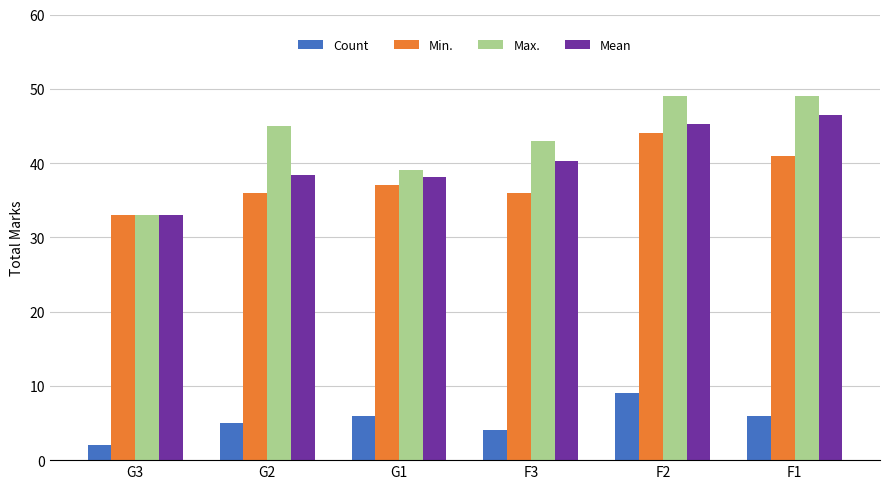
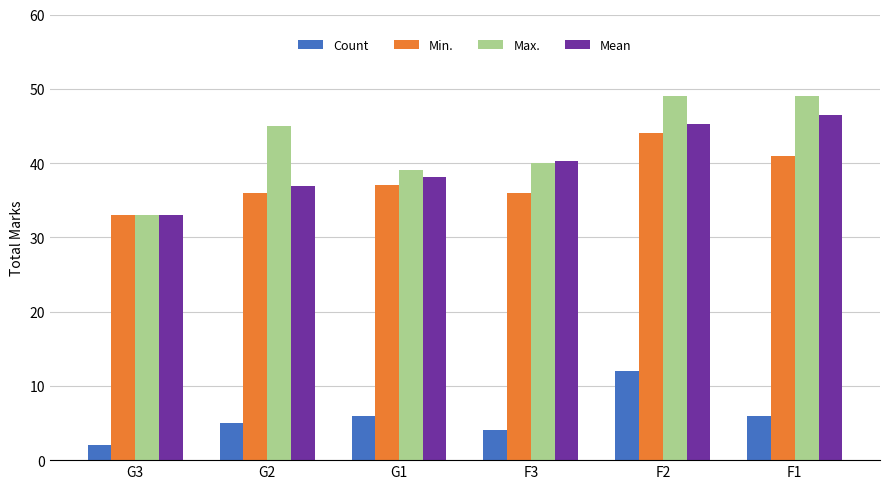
  {
    "Count": {
      "G3": 2,
      "G2": 5,
      "G1": 6,
      "F3": 4,
-     "F2": 9,
+     "F2": 12,
      "F1": 6
    },
    "Min.": {
      "G3": 33,
      "G2": 36,
      "G1": 37,
      "F3": 36,
      "F2": 44,
      "F1": 41
    },
    "Max.": {
      "G3": 33,
      "G2": 45,
      "G1": 39,
-     "F3": 43,
+     "F3": 40,
      "F2": 49,
      "F1": 49
    },
    "Mean": {
      "G3": 33,
-     "G2": 38,
+     "G2": 37,
      "G1": 38,
      "F3": 40,
      "F2": 45,
      "F1": 47
    }
  }
